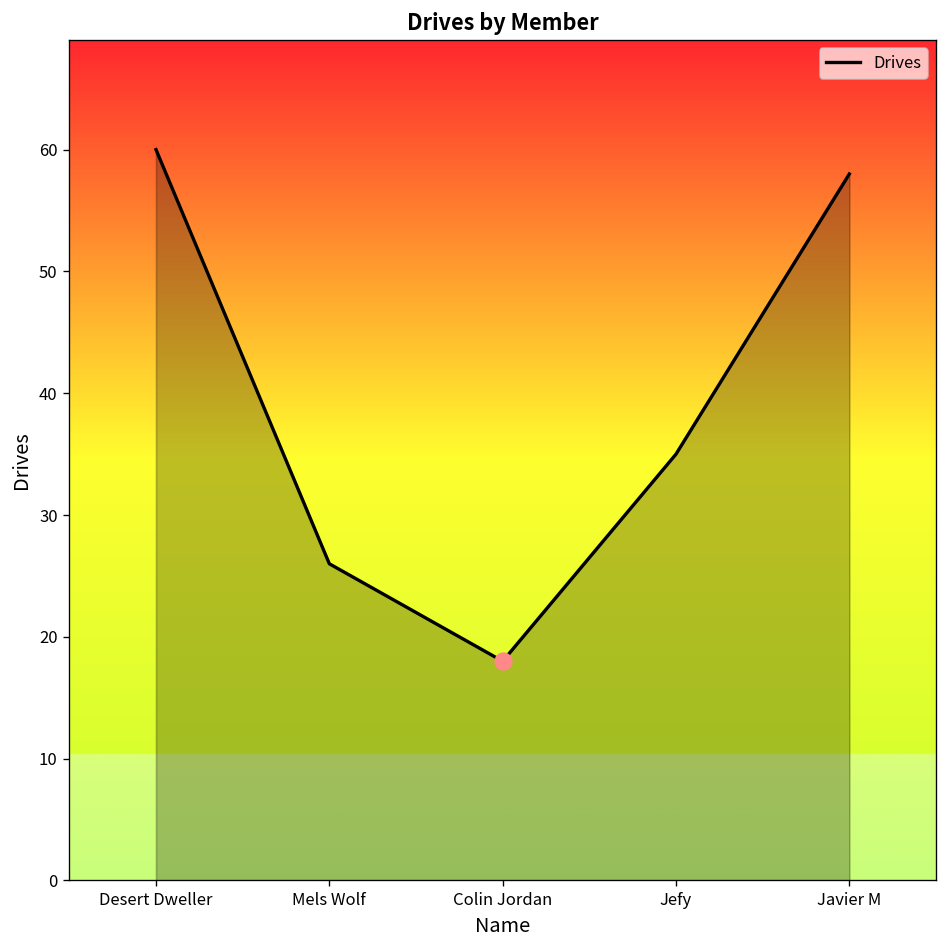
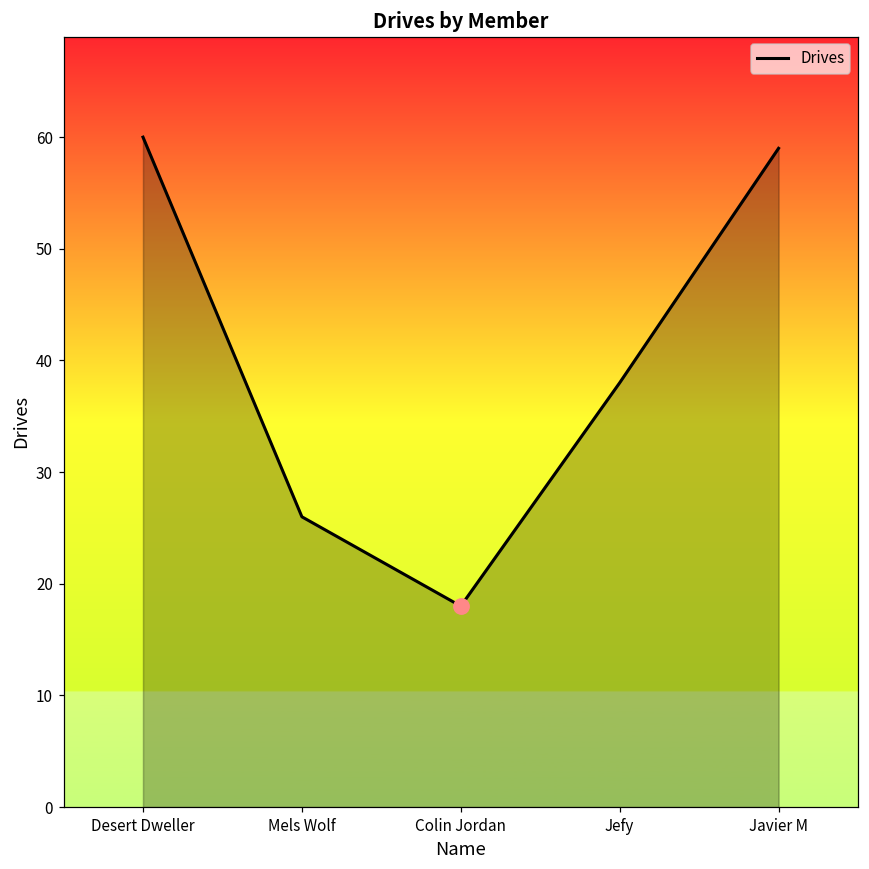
  {
    "Drives": {
      "Desert Dweller": 60,
      "Mels Wolf": 26,
-     "Jefy": 35,
-     "Javier M": 58
+     "Jefy": 38,
+     "Javier M": 59
    }
  }
